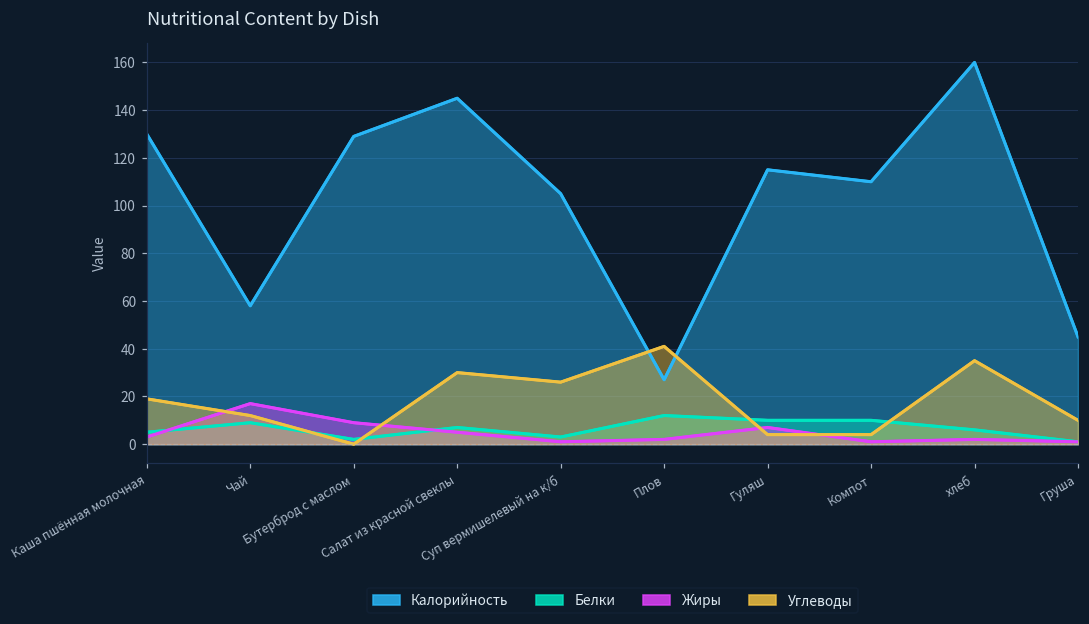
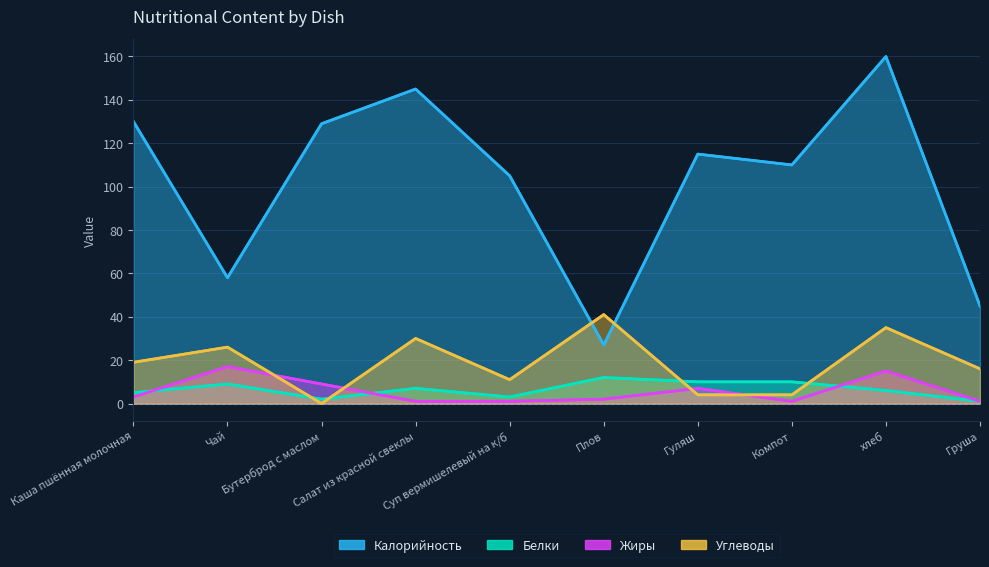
  {
    "Жиры": {
      "Каша пшённая молочная": 3,
      "Чай": 17,
      "Бутерброд с маслом": 9,
-     "Салат из красной свеклы": 5,
+     "Салат из красной свеклы": 1,
      "Суп вермишелевый на к/б": 1,
      "Плов": 2,
      "Гуляш": 7,
      "Компот": 1,
-     "хлеб": 2
+     "хлеб": 15
    },
    "Углеводы": {
      "Каша пшённая молочная": 19,
-     "Чай": 12,
+     "Чай": 26,
      "Бутерброд с маслом": 0,
      "Салат из красной свеклы": 30,
-     "Суп вермишелевый на к/б": 26,
+     "Суп вермишелевый на к/б": 11,
      "Плов": 41,
      "Гуляш": 4,
      "Компот": 4,
      "хлеб": 35,
-     "Груша": 10
+     "Груша": 16
    }
  }
